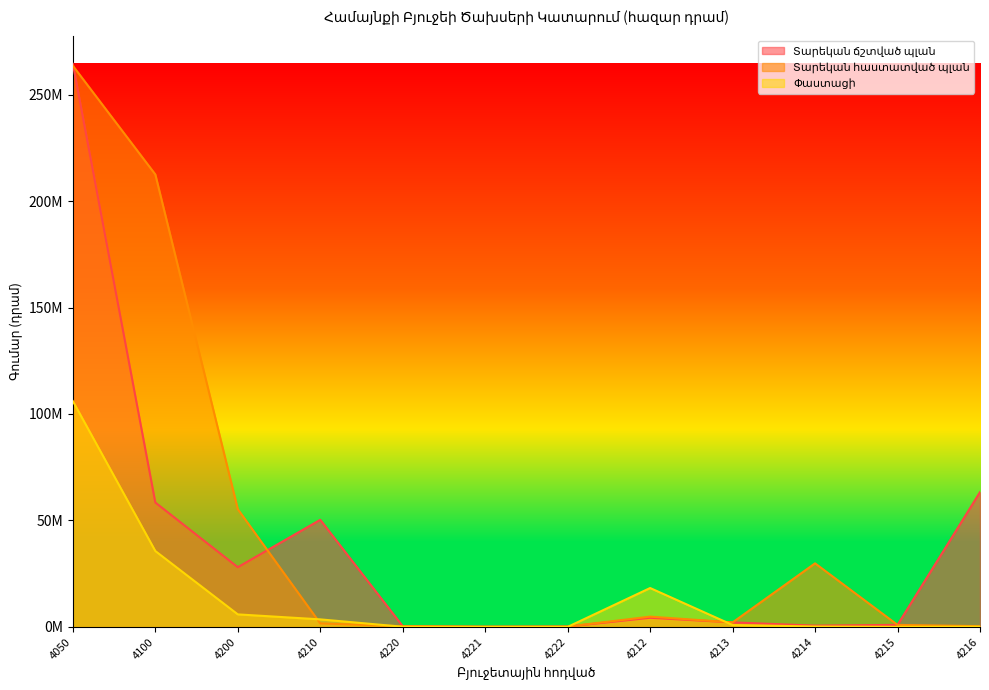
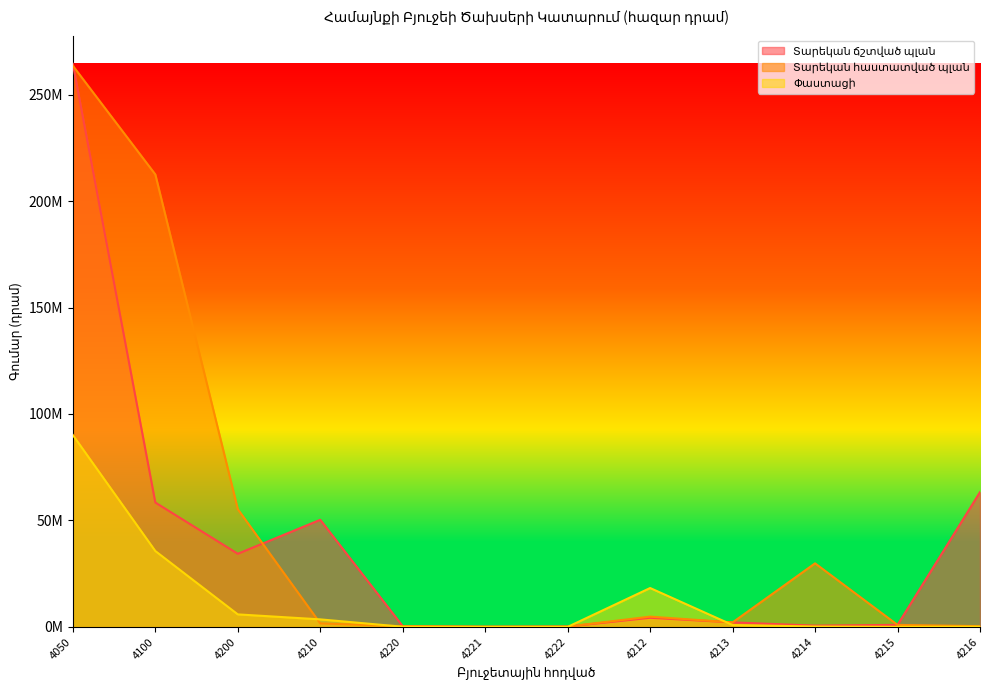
  {
    "Տարեկան ճշտված պլան": {
      "4100": 58000000,
-     "4200": 28000000,
+     "4200": 34000000,
      "4210": 50000000,
      "4216": 63000000
    },
    "Տարեկան հաստատված պլան": {
      "4100": 212000000,
      "4200": 55000000,
      "4210": 2000000,
      "4214": 30000000
    },
    "Փաստացի": {
-     "4050": 106000000,
+     "4050": 90000000,
      "4100": 36000000,
      "4200": 6000000,
      "4210": 4000000,
      "4212": 18000000,
      "4213": 1000000
    }
  }
